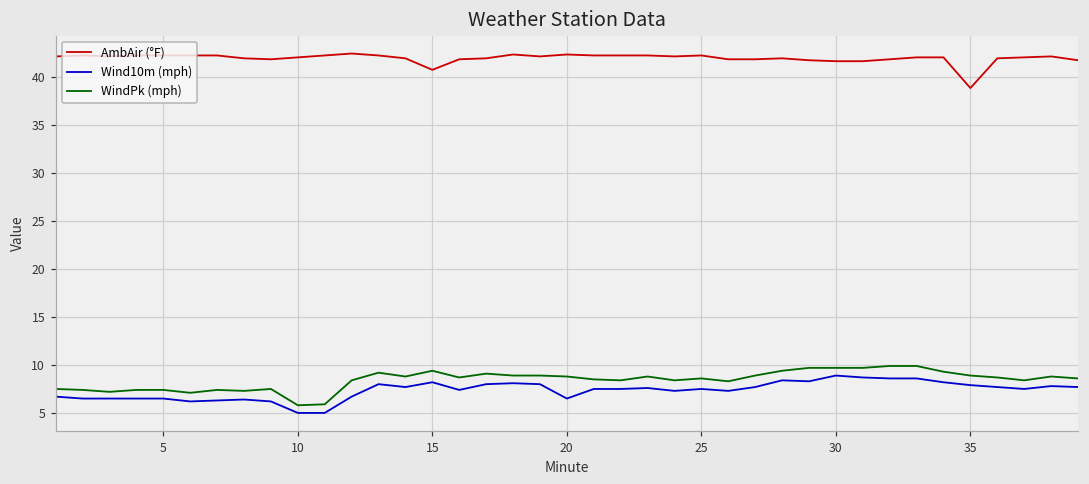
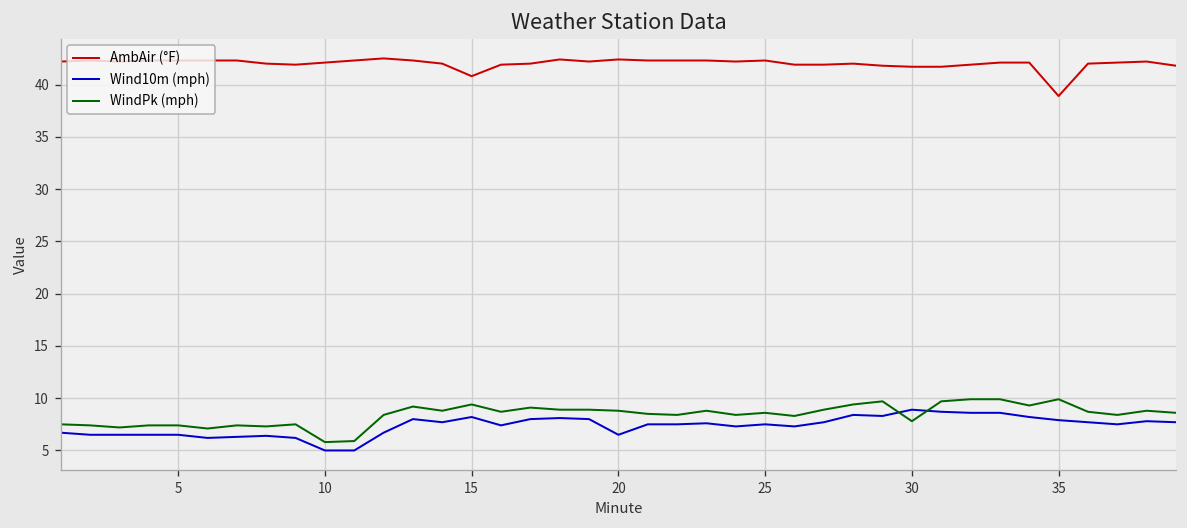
  {
    "AmbAir (°F)": {
      "10": 42,
      "15": 41,
      "20": 42,
      "25": 42,
      "30": 42,
      "35": 39
    },
    "Wind10m (mph)": {
      "5": 7,
      "10": 5,
      "15": 8,
      "20": 7,
      "25": 8,
      "30": 9,
      "35": 8
    },
    "WindPk (mph)": {
      "5": 7,
      "10": 6,
      "15": 9,
      "20": 9,
      "25": 9,
-     "30": 10,
-     "35": 9
+     "30": 8,
+     "35": 10
    }
  }
